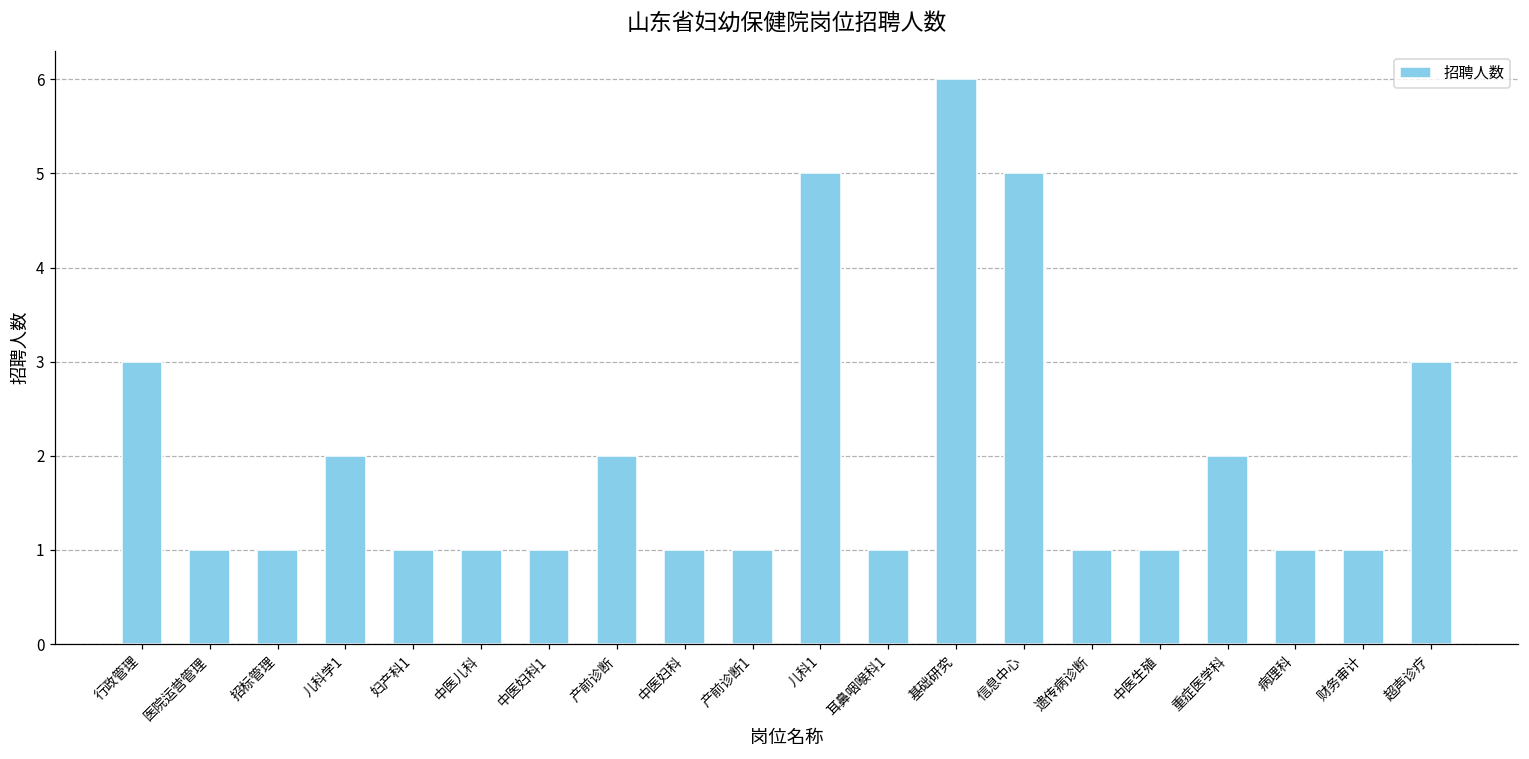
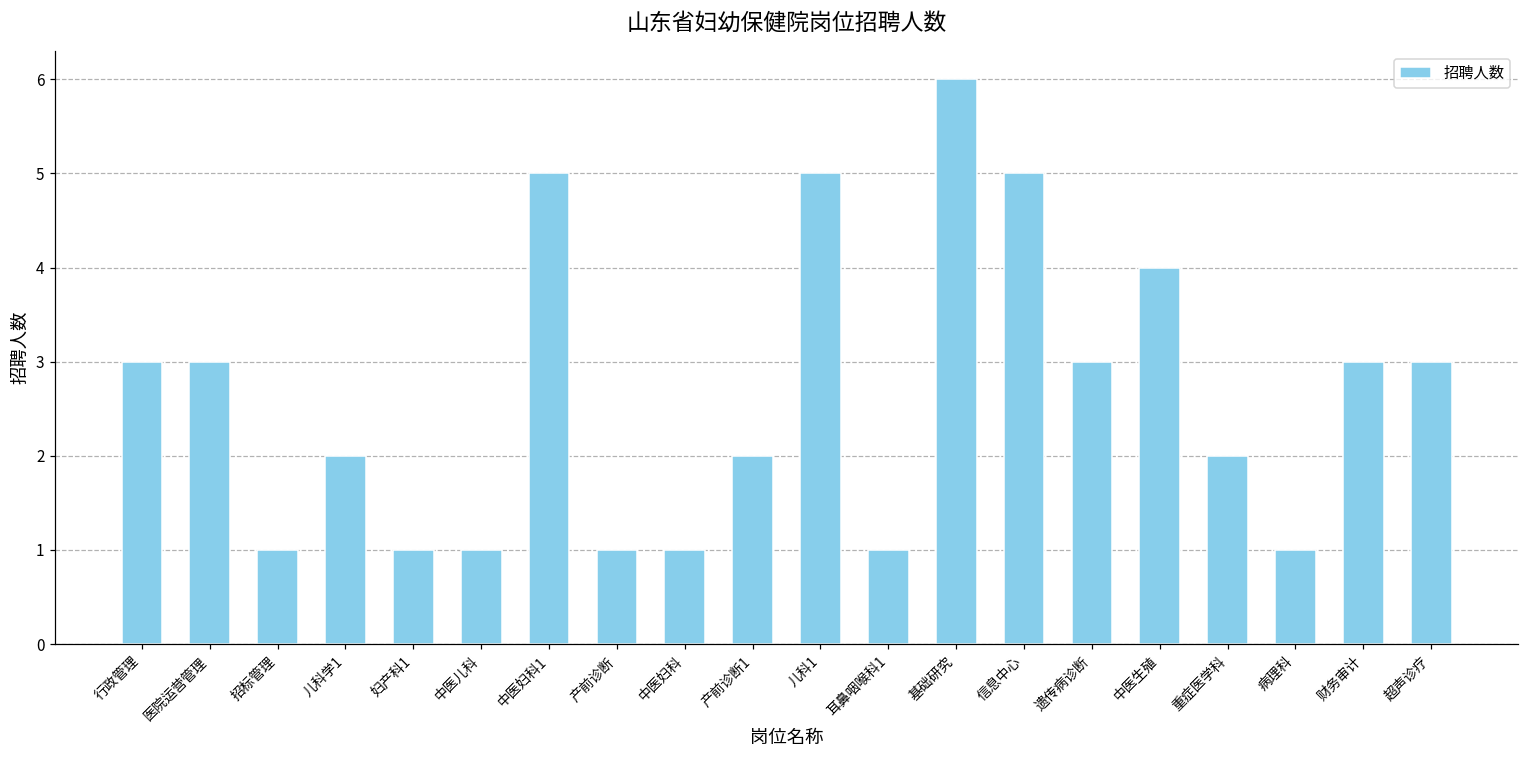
  {
    "行政管理": 3,
-   "医院运营管理": 1,
+   "医院运营管理": 3,
    "招标管理": 1,
    "儿科学1": 2,
    "妇产科1": 1,
    "中医儿科": 1,
-   "中医妇科1": 1,
-   "产前诊断": 2,
+   "中医妇科1": 5,
+   "产前诊断": 1,
    "中医妇科": 1,
-   "产前诊断1": 1,
+   "产前诊断1": 2,
    "儿科1": 5,
    "耳鼻咽喉科1": 1,
    "基础研究": 6,
    "信息中心": 5,
-   "遗传病诊断": 1,
-   "中医生殖": 1,
+   "遗传病诊断": 3,
+   "中医生殖": 4,
    "重症医学科": 2,
    "病理科": 1,
-   "财务审计": 1,
+   "财务审计": 3,
    "超声诊疗": 3
  }
